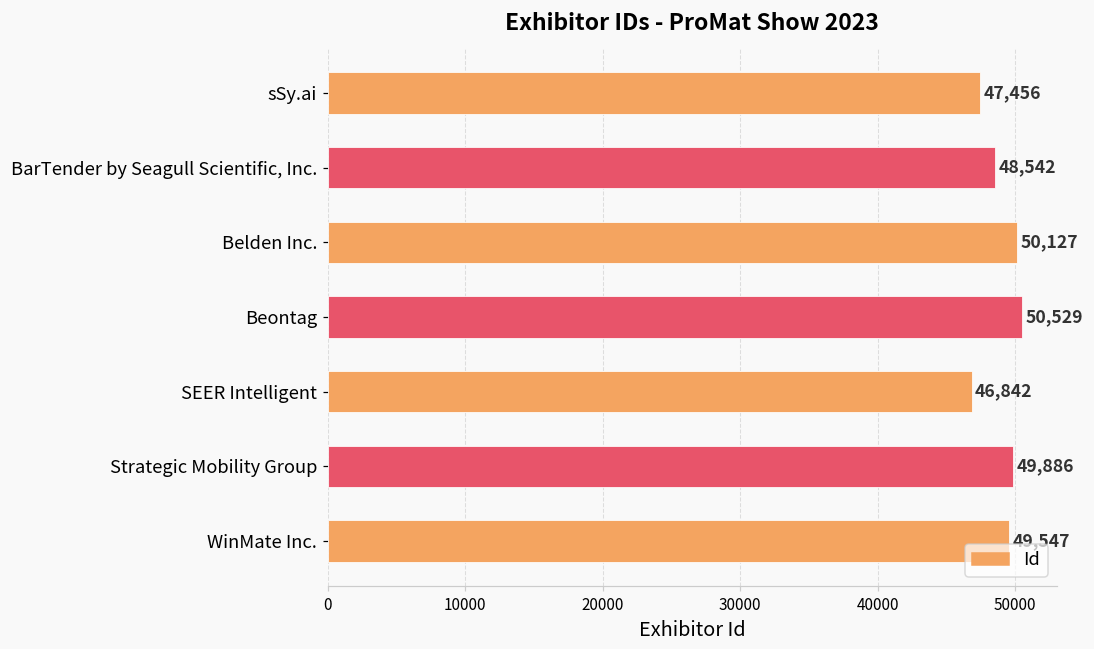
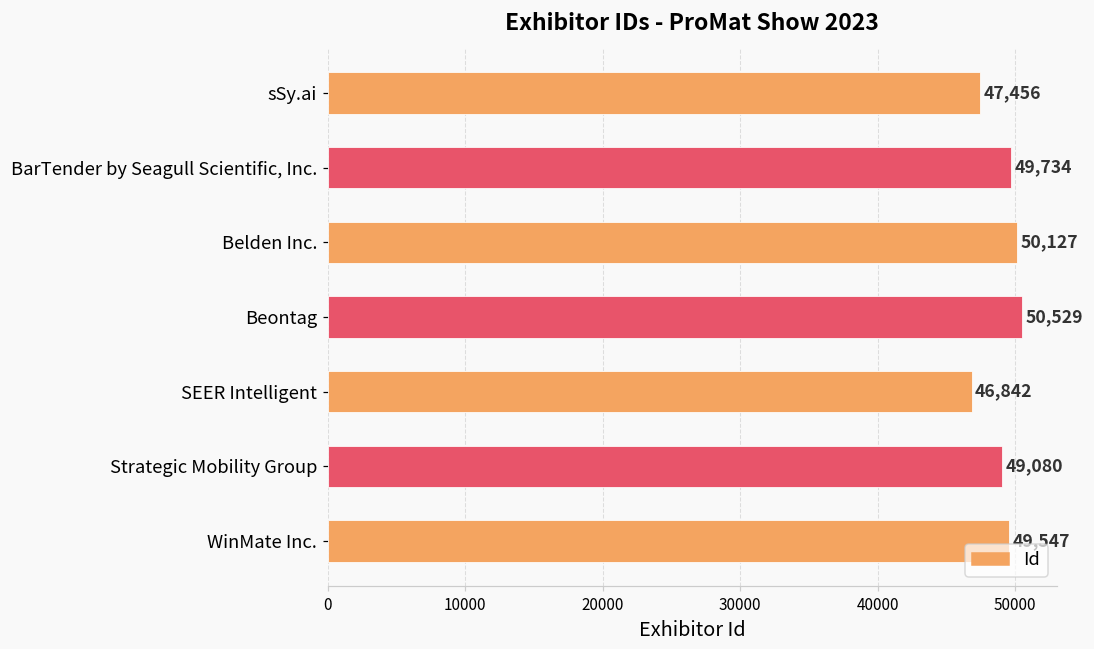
  {
    "sSy.ai": "47,456",
-   "BarTender by Seagull Scientific, Inc.": "48,542",
+   "BarTender by Seagull Scientific, Inc.": "49,734",
    "Belden Inc.": "50,127",
    "Beontag": "50,529",
    "SEER Intelligent": "46,842",
-   "Strategic Mobility Group": "49,886"
+   "Strategic Mobility Group": "49,080"
  }
